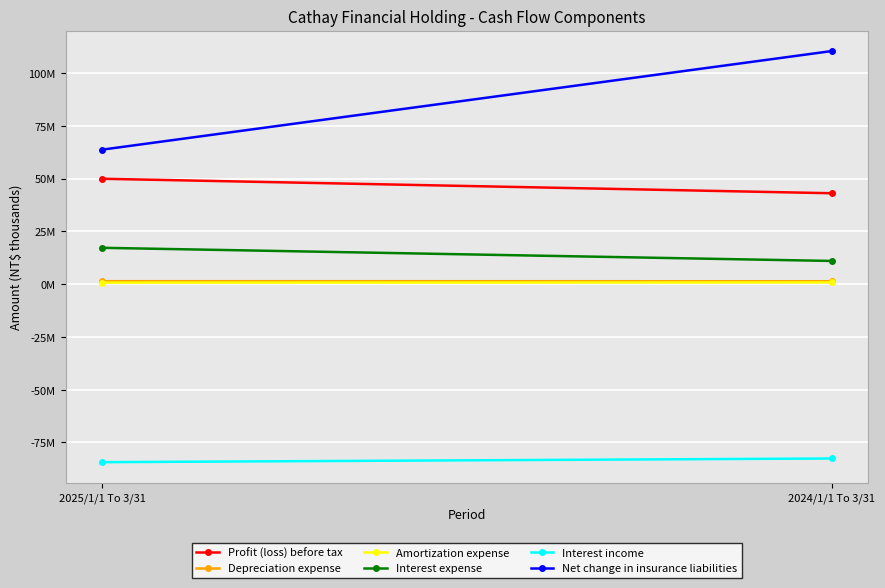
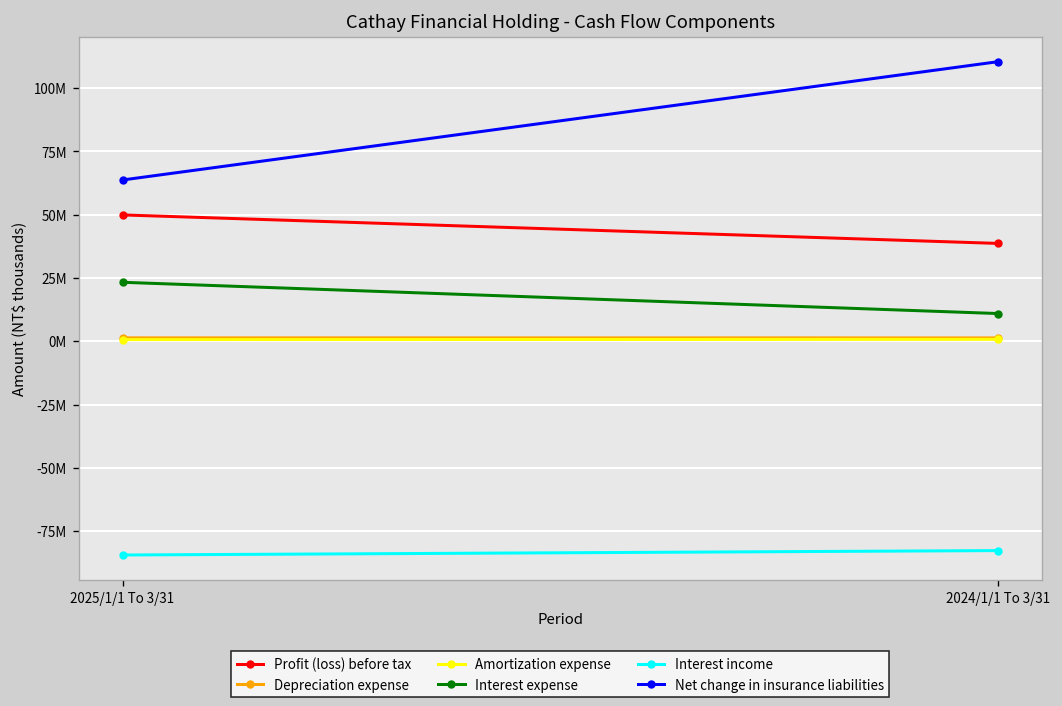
  {
    "Profit (loss) before tax": {
      "2025/1/1 To 3/31": 50000000,
-     "2024/1/1 To 3/31": 43000000
+     "2024/1/1 To 3/31": 39000000
    },
    "Interest expense": {
-     "2025/1/1 To 3/31": 17000000,
+     "2025/1/1 To 3/31": 23000000,
      "2024/1/1 To 3/31": 11000000
    },
    "Interest income": {
      "2025/1/1 To 3/31": -84000000,
      "2024/1/1 To 3/31": -83000000
    },
    "Net change in insurance liabilities": {
      "2025/1/1 To 3/31": 64000000,
      "2024/1/1 To 3/31": 110000000
    }
  }
